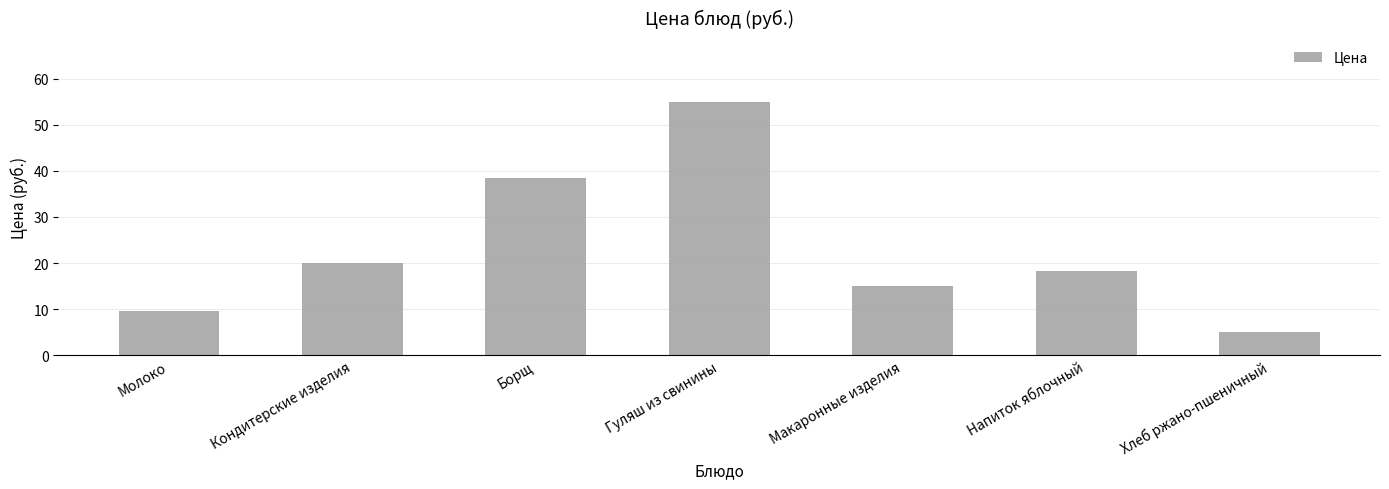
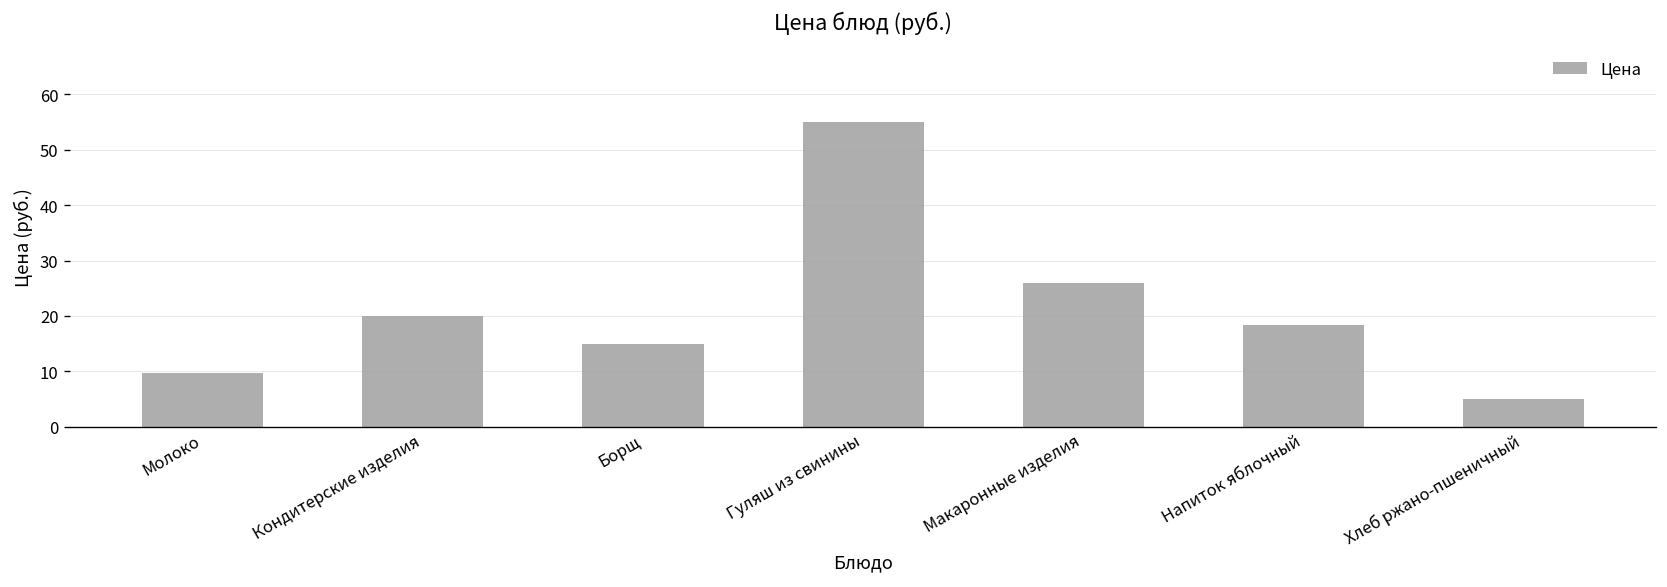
  {
    "Молоко": 10,
    "Кондитерские изделия": 20,
-   "Борщ": 38,
+   "Борщ": 15,
    "Гуляш из свинины": 55,
-   "Макаронные изделия": 15,
+   "Макаронные изделия": 26,
    "Напиток яблочный": 18,
    "Хлеб ржано-пшеничный": 5
  }
